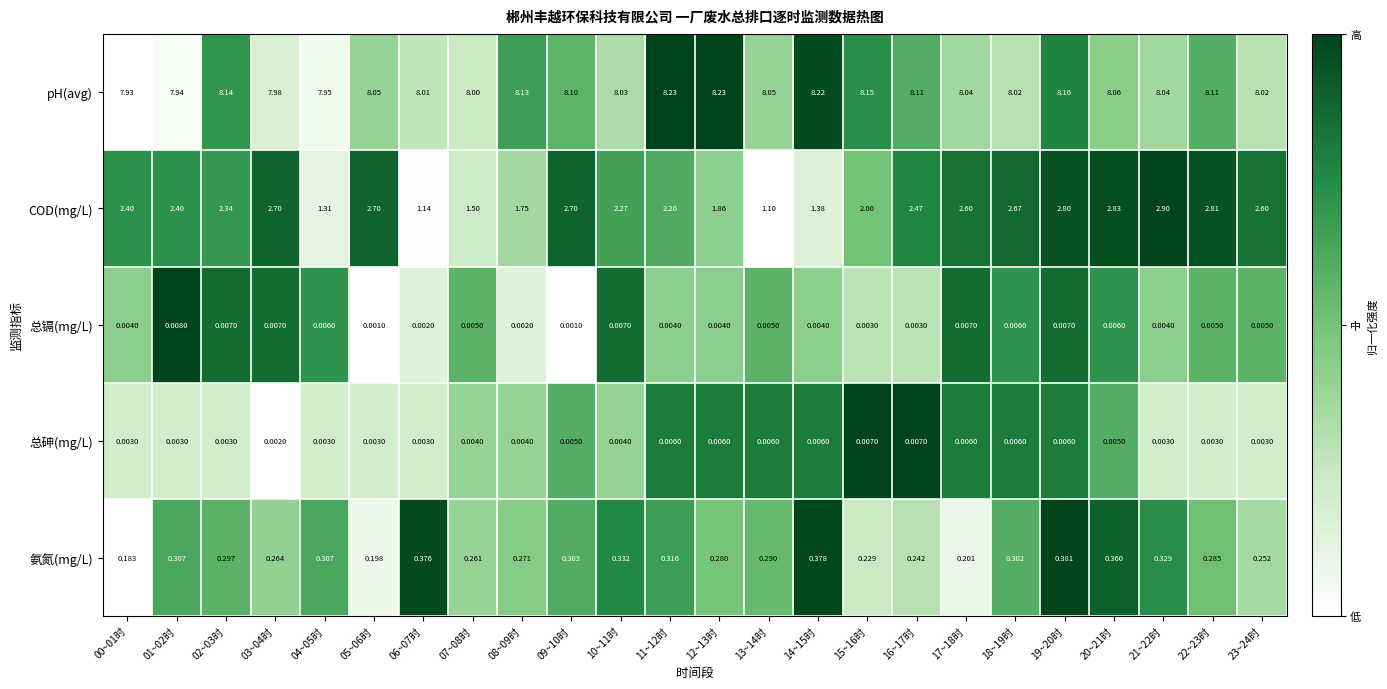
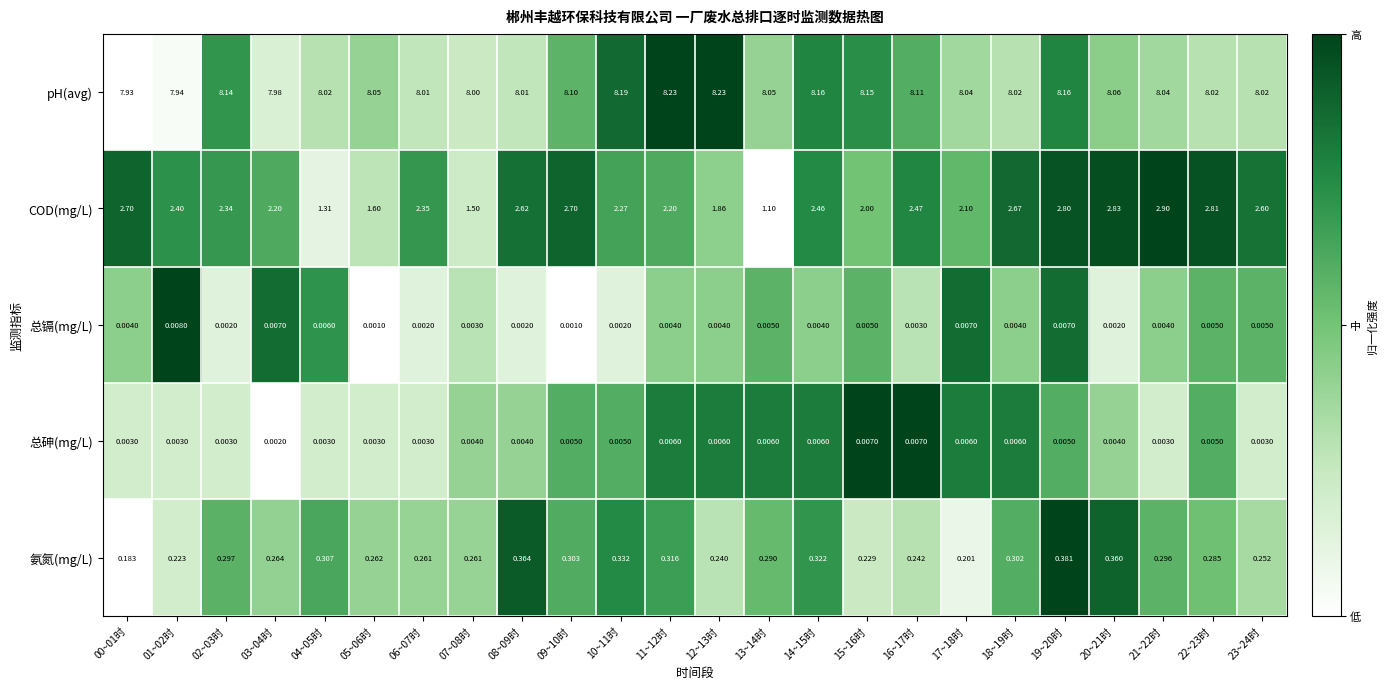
  {
    "pH(avg)": {
      "00~01时": 7.93,
      "01~02时": 7.94,
      "02~03时": 8.14,
      "03~04时": 7.98,
-     "04~05时": 7.95,
+     "04~05时": 8.02,
      "05~06时": 8.05,
      "06~07时": 8.01,
      "07~08时": 8.00,
-     "08~09时": 8.13,
+     "08~09时": 8.01,
      "09~10时": 8.10,
-     "10~11时": 8.03,
+     "10~11时": 8.19,
      "11~12时": 8.23,
      "12~13时": 8.23,
      "13~14时": 8.05,
-     "14~15时": 8.22,
+     "14~15时": 8.16,
      "15~16时": 8.15,
      "16~17时": 8.11,
      "17~18时": 8.04,
      "18~19时": 8.02,
      "19~20时": 8.16,
      "20~21时": 8.06,
      "21~22时": 8.04,
-     "22~23时": 8.11,
+     "22~23时": 8.02,
      "23~24时": 8.02
    },
    "COD(mg/L)": {
-     "00~01时": 2.40,
+     "00~01时": 2.70,
      "01~02时": 2.40,
      "02~03时": 2.34,
-     "03~04时": 2.70,
+     "03~04时": 2.20,
      "04~05时": 1.31,
-     "05~06时": 2.70,
-     "06~07时": 1.14,
+     "05~06时": 1.60,
+     "06~07时": 2.35,
      "07~08时": 1.50,
-     "08~09时": 1.75,
+     "08~09时": 2.62,
      "09~10时": 2.70,
      "10~11时": 2.27,
      "11~12时": 2.20,
      "12~13时": 1.86,
      "13~14时": 1.10,
-     "14~15时": 1.38,
+     "14~15时": 2.46,
      "15~16时": 2.00,
      "16~17时": 2.47,
-     "17~18时": 2.60,
+     "17~18时": 2.10,
      "18~19时": 2.67,
      "19~20时": 2.80,
      "20~21时": 2.83,
      "21~22时": 2.90,
      "22~23时": 2.81,
      "23~24时": 2.60
    },
    "总镉(mg/L)": {
      "00~01时": 0.0040,
      "01~02时": 0.0080,
-     "02~03时": 0.0070,
+     "02~03时": 0.0020,
      "03~04时": 0.0070,
      "04~05时": 0.0060,
      "05~06时": 0.0010,
      "06~07时": 0.0020,
-     "07~08时": 0.0050,
+     "07~08时": 0.0030,
      "08~09时": 0.0020,
      "09~10时": 0.0010,
-     "10~11时": 0.0070,
+     "10~11时": 0.0020,
      "11~12时": 0.0040,
      "12~13时": 0.0040,
      "13~14时": 0.0050,
      "14~15时": 0.0040,
-     "15~16时": 0.0030,
+     "15~16时": 0.0050,
      "16~17时": 0.0030,
      "17~18时": 0.0070,
-     "18~19时": 0.0060,
+     "18~19时": 0.0040,
      "19~20时": 0.0070,
-     "20~21时": 0.0060,
+     "20~21时": 0.0020,
      "21~22时": 0.0040,
      "22~23时": 0.0050,
      "23~24时": 0.0050
    },
    "总砷(mg/L)": {
      "00~01时": 0.0030,
      "01~02时": 0.0030,
      "02~03时": 0.0030,
      "03~04时": 0.0020,
      "04~05时": 0.0030,
      "05~06时": 0.0030,
      "06~07时": 0.0030,
      "07~08时": 0.0040,
      "08~09时": 0.0040,
      "09~10时": 0.0050,
-     "10~11时": 0.0040,
+     "10~11时": 0.0050,
      "11~12时": 0.0060,
      "12~13时": 0.0060,
      "13~14时": 0.0060,
      "14~15时": 0.0060,
      "15~16时": 0.0070,
      "16~17时": 0.0070,
      "17~18时": 0.0060,
      "18~19时": 0.0060,
-     "19~20时": 0.0060,
-     "20~21时": 0.0050,
+     "19~20时": 0.0050,
+     "20~21时": 0.0040,
      "21~22时": 0.0030,
-     "22~23时": 0.0030,
+     "22~23时": 0.0050,
      "23~24时": 0.0030
    },
    "氨氮(mg/L)": {
      "00~01时": 0.183,
-     "01~02时": 0.307,
+     "01~02时": 0.223,
      "02~03时": 0.297,
      "03~04时": 0.264,
      "04~05时": 0.307,
-     "05~06时": 0.198,
-     "06~07时": 0.376,
+     "05~06时": 0.262,
+     "06~07时": 0.261,
      "07~08时": 0.261,
-     "08~09时": 0.271,
+     "08~09时": 0.364,
      "09~10时": 0.303,
      "10~11时": 0.332,
      "11~12时": 0.316,
-     "12~13时": 0.280,
+     "12~13时": 0.240,
      "13~14时": 0.290,
-     "14~15时": 0.378,
+     "14~15时": 0.322,
      "15~16时": 0.229,
      "16~17时": 0.242,
      "17~18时": 0.201,
      "18~19时": 0.302,
      "19~20时": 0.381,
      "20~21时": 0.360,
-     "21~22时": 0.329,
+     "21~22时": 0.296,
      "22~23时": 0.285,
      "23~24时": 0.252
    }
  }
